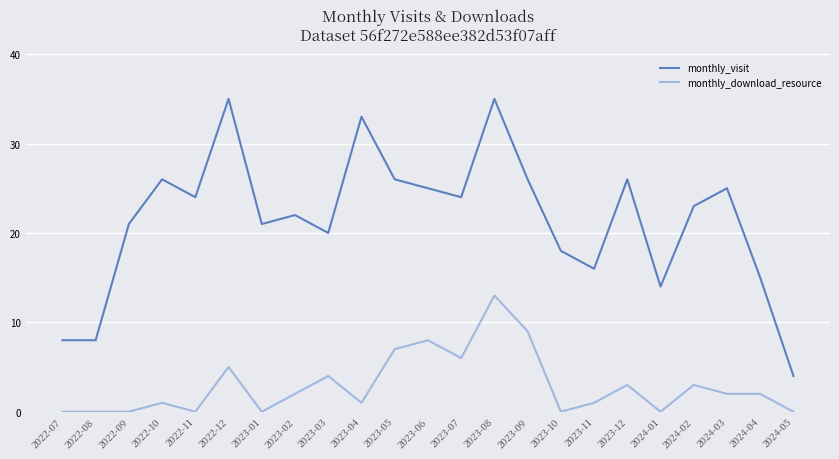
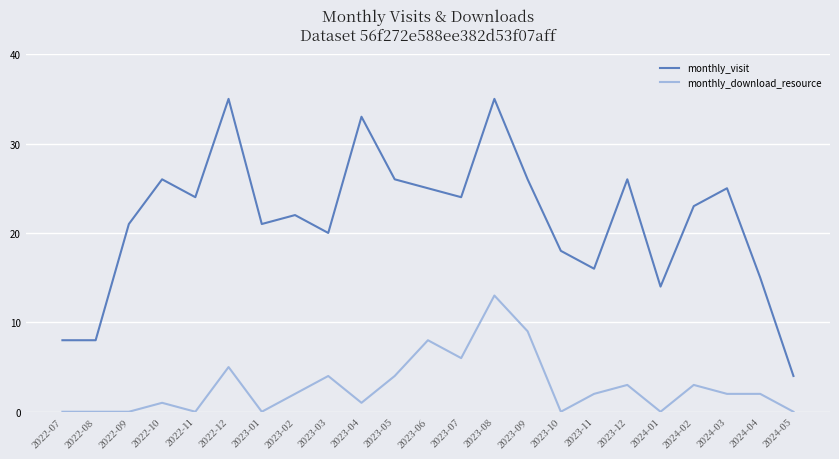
  {
    "monthly_visit": {
      "2022-07": 8,
      "2022-08": 8,
      "2022-09": 21,
      "2022-10": 26,
      "2022-11": 24,
      "2022-12": 35,
      "2023-01": 21,
      "2023-02": 22,
      "2023-03": 20,
      "2023-04": 33,
      "2023-05": 26,
      "2023-06": 25,
      "2023-07": 24,
      "2023-08": 35,
      "2023-09": 26,
      "2023-10": 18,
      "2023-11": 16,
      "2023-12": 26,
      "2024-01": 14,
      "2024-02": 23,
      "2024-03": 25,
      "2024-04": 15,
      "2024-05": 4
    },
    "monthly_download_resource": {
      "2022-07": 0,
      "2022-08": 0,
      "2022-09": 0,
      "2022-10": 1,
      "2022-11": 0,
      "2022-12": 5,
      "2023-01": 0,
      "2023-02": 2,
      "2023-03": 4,
      "2023-04": 1,
-     "2023-05": 7,
+     "2023-05": 4,
      "2023-06": 8,
      "2023-07": 6,
      "2023-08": 13,
      "2023-09": 9,
      "2023-10": 0,
-     "2023-11": 1,
+     "2023-11": 2,
      "2023-12": 3,
      "2024-01": 0,
      "2024-02": 3,
      "2024-03": 2,
      "2024-04": 2,
      "2024-05": 0
    }
  }
